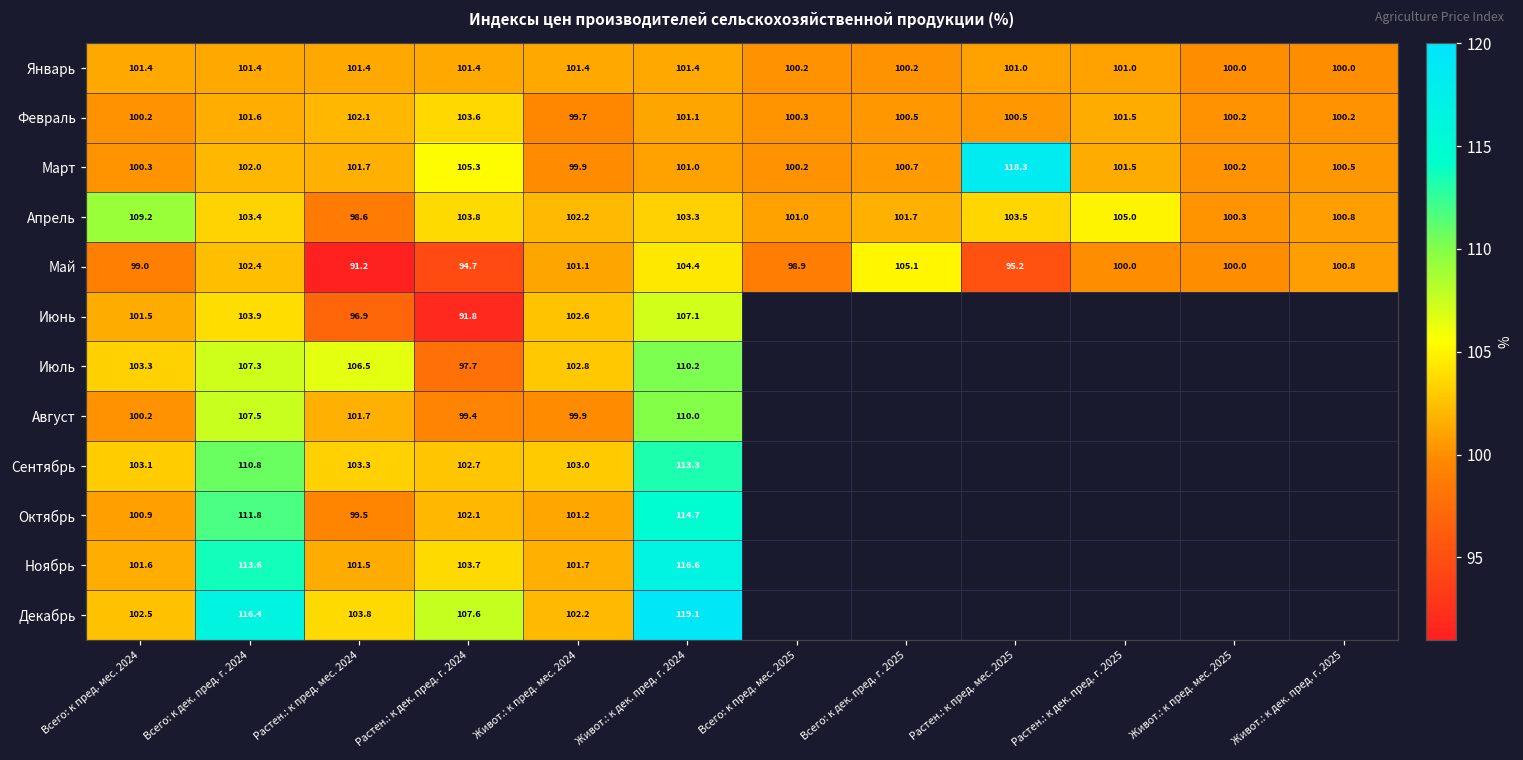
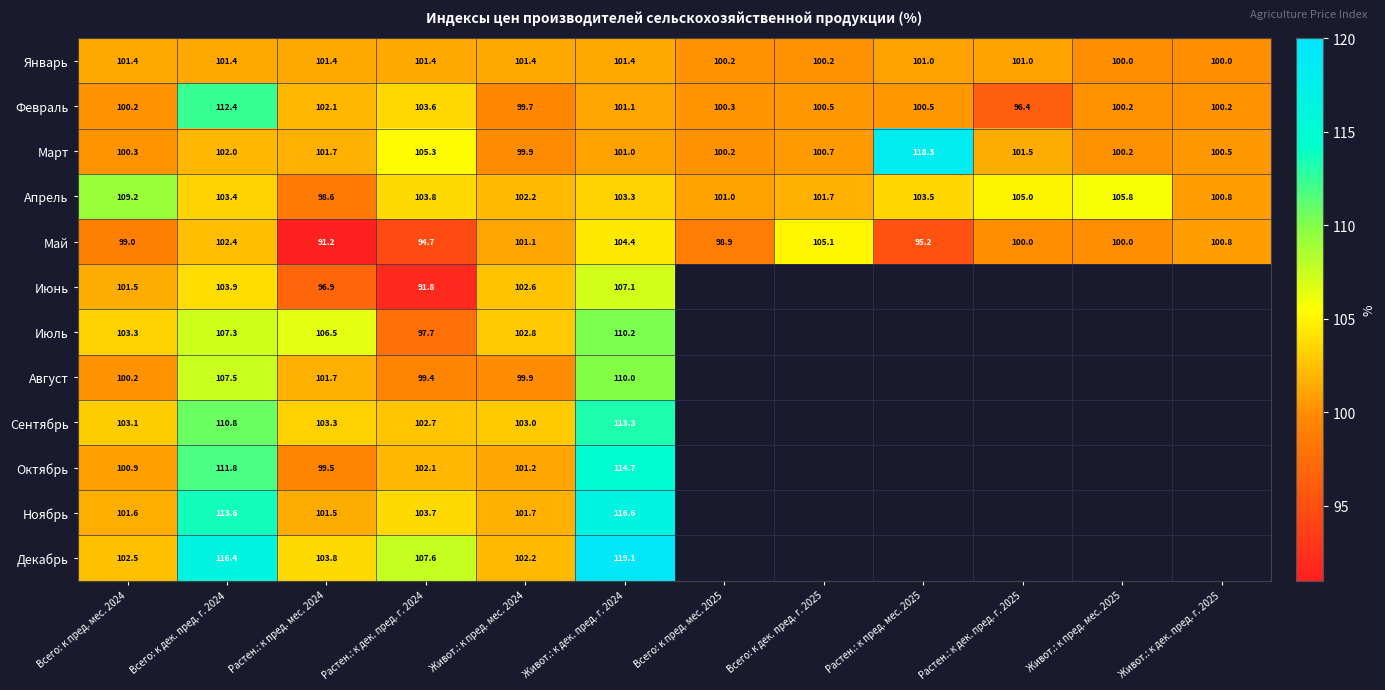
  {
    "Январь": {
      "Всего: к пред. мес. 2024": 101.4,
      "Всего: к дек. пред. г. 2024": 101.4,
      "Растен.: к пред. мес. 2024": 101.4,
      "Растен.: к дек. пред. г. 2024": 101.4,
      "Живот.: к пред. мес. 2024": 101.4,
      "Живот.: к дек. пред. г. 2024": 101.4,
      "Всего: к пред. мес. 2025": 100.2,
      "Всего: к дек. пред. г. 2025": 100.2,
      "Растен.: к пред. мес. 2025": 101.0,
      "Растен.: к дек. пред. г. 2025": 101.0,
      "Живот.: к пред. мес. 2025": 100.0,
      "Живот.: к дек. пред. г. 2025": 100.0
    },
    "Февраль": {
      "Всего: к пред. мес. 2024": 100.2,
-     "Всего: к дек. пред. г. 2024": 101.6,
+     "Всего: к дек. пред. г. 2024": 112.4,
      "Растен.: к пред. мес. 2024": 102.1,
      "Растен.: к дек. пред. г. 2024": 103.6,
      "Живот.: к пред. мес. 2024": 99.7,
      "Живот.: к дек. пред. г. 2024": 101.1,
      "Всего: к пред. мес. 2025": 100.3,
      "Всего: к дек. пред. г. 2025": 100.5,
      "Растен.: к пред. мес. 2025": 100.5,
-     "Растен.: к дек. пред. г. 2025": 101.5,
+     "Растен.: к дек. пред. г. 2025": 96.4,
      "Живот.: к пред. мес. 2025": 100.2,
      "Живот.: к дек. пред. г. 2025": 100.2
    },
    "Март": {
      "Всего: к пред. мес. 2024": 100.3,
      "Всего: к дек. пред. г. 2024": 102.0,
      "Растен.: к пред. мес. 2024": 101.7,
      "Растен.: к дек. пред. г. 2024": 105.3,
      "Живот.: к пред. мес. 2024": 99.9,
      "Живот.: к дек. пред. г. 2024": 101.0,
      "Всего: к пред. мес. 2025": 100.2,
      "Всего: к дек. пред. г. 2025": 100.7,
      "Растен.: к пред. мес. 2025": 118.3,
      "Растен.: к дек. пред. г. 2025": 101.5,
      "Живот.: к пред. мес. 2025": 100.2,
      "Живот.: к дек. пред. г. 2025": 100.5
    },
    "Апрель": {
      "Всего: к пред. мес. 2024": 109.2,
      "Всего: к дек. пред. г. 2024": 103.4,
      "Растен.: к пред. мес. 2024": 98.6,
      "Растен.: к дек. пред. г. 2024": 103.8,
      "Живот.: к пред. мес. 2024": 102.2,
      "Живот.: к дек. пред. г. 2024": 103.3,
      "Всего: к пред. мес. 2025": 101.0,
      "Всего: к дек. пред. г. 2025": 101.7,
      "Растен.: к пред. мес. 2025": 103.5,
      "Растен.: к дек. пред. г. 2025": 105.0,
-     "Живот.: к пред. мес. 2025": 100.3,
+     "Живот.: к пред. мес. 2025": 105.8,
      "Живот.: к дек. пред. г. 2025": 100.8
    },
    "Май": {
      "Всего: к пред. мес. 2024": 99.0,
      "Всего: к дек. пред. г. 2024": 102.4,
      "Растен.: к пред. мес. 2024": 91.2,
      "Растен.: к дек. пред. г. 2024": 94.7,
      "Живот.: к пред. мес. 2024": 101.1,
      "Живот.: к дек. пред. г. 2024": 104.4,
      "Всего: к пред. мес. 2025": 98.9,
      "Всего: к дек. пред. г. 2025": 105.1,
      "Растен.: к пред. мес. 2025": 95.2,
      "Растен.: к дек. пред. г. 2025": 100.0,
      "Живот.: к пред. мес. 2025": 100.0,
      "Живот.: к дек. пред. г. 2025": 100.8
    },
    "Июнь": {
      "Всего: к пред. мес. 2024": 101.5,
      "Всего: к дек. пред. г. 2024": 103.9,
      "Растен.: к пред. мес. 2024": 96.9,
      "Растен.: к дек. пред. г. 2024": 91.8,
      "Живот.: к пред. мес. 2024": 102.6,
      "Живот.: к дек. пред. г. 2024": 107.1
    },
    "Июль": {
      "Всего: к пред. мес. 2024": 103.3,
      "Всего: к дек. пред. г. 2024": 107.3,
      "Растен.: к пред. мес. 2024": 106.5,
      "Растен.: к дек. пред. г. 2024": 97.7,
      "Живот.: к пред. мес. 2024": 102.8,
      "Живот.: к дек. пред. г. 2024": 110.2
    },
    "Август": {
      "Всего: к пред. мес. 2024": 100.2,
      "Всего: к дек. пред. г. 2024": 107.5,
      "Растен.: к пред. мес. 2024": 101.7,
      "Растен.: к дек. пред. г. 2024": 99.4,
      "Живот.: к пред. мес. 2024": 99.9,
      "Живот.: к дек. пред. г. 2024": 110.0
    },
    "Сентябрь": {
      "Всего: к пред. мес. 2024": 103.1,
      "Всего: к дек. пред. г. 2024": 110.8,
      "Растен.: к пред. мес. 2024": 103.3,
      "Растен.: к дек. пред. г. 2024": 102.7,
      "Живот.: к пред. мес. 2024": 103.0,
      "Живот.: к дек. пред. г. 2024": 113.3
    },
    "Октябрь": {
      "Всего: к пред. мес. 2024": 100.9,
      "Всего: к дек. пред. г. 2024": 111.8,
      "Растен.: к пред. мес. 2024": 99.5,
      "Растен.: к дек. пред. г. 2024": 102.1,
      "Живот.: к пред. мес. 2024": 101.2,
      "Живот.: к дек. пред. г. 2024": 114.7
    },
    "Ноябрь": {
      "Всего: к пред. мес. 2024": 101.6,
      "Всего: к дек. пред. г. 2024": 113.6,
      "Растен.: к пред. мес. 2024": 101.5,
      "Растен.: к дек. пред. г. 2024": 103.7,
      "Живот.: к пред. мес. 2024": 101.7,
      "Живот.: к дек. пред. г. 2024": 116.6
    },
    "Декабрь": {
      "Всего: к пред. мес. 2024": 102.5,
      "Всего: к дек. пред. г. 2024": 116.4,
      "Растен.: к пред. мес. 2024": 103.8,
      "Растен.: к дек. пред. г. 2024": 107.6,
      "Живот.: к пред. мес. 2024": 102.2,
      "Живот.: к дек. пред. г. 2024": 119.1
    }
  }
